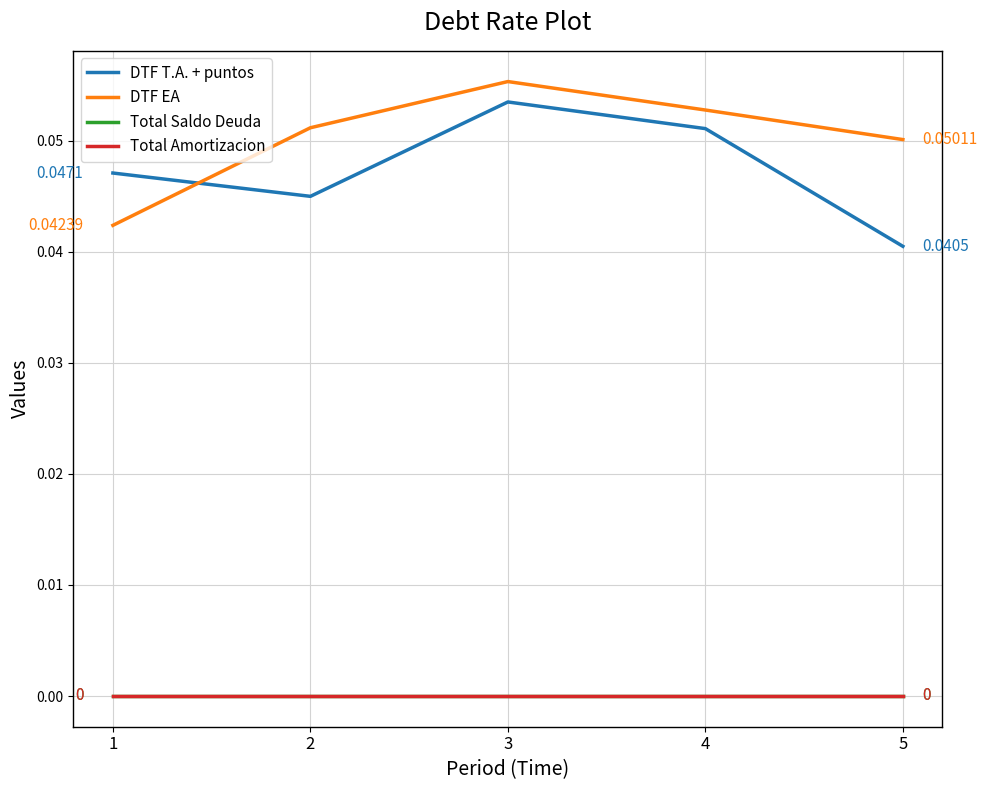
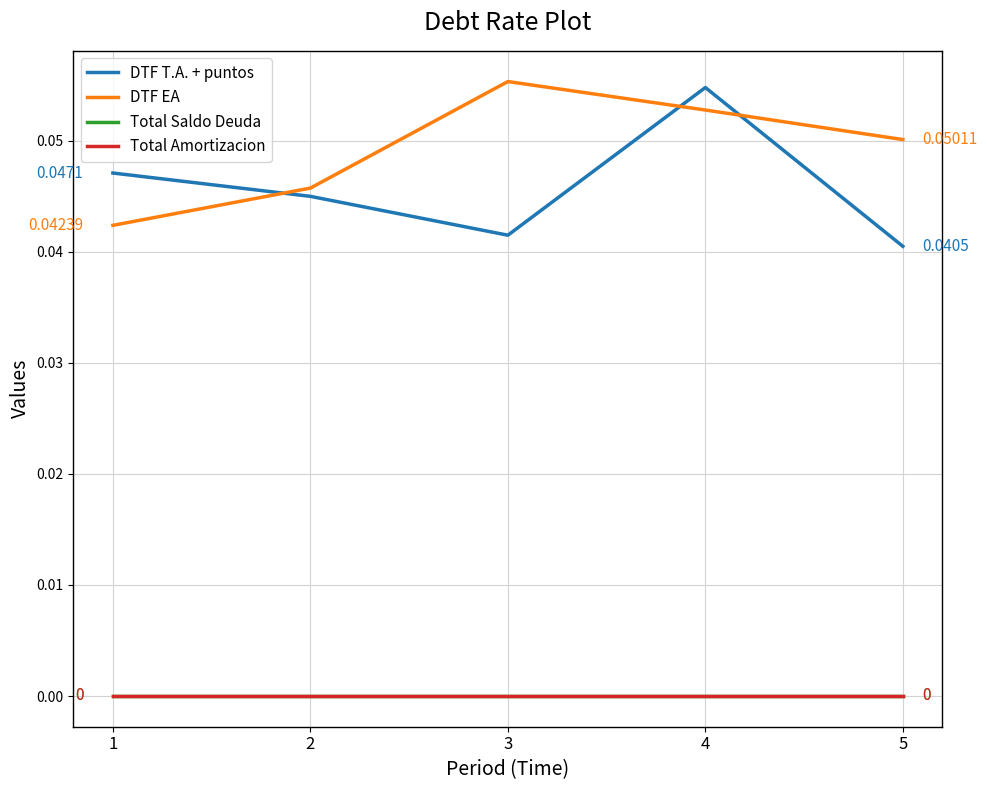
  {
    "DTF T.A. + puntos": {
      "1": 0.0471,
      "2": 0.0450,
-     "3": 0.0535,
-     "4": 0.0511
+     "3": 0.0415,
+     "4": 0.0548
    },
    "DTF EA": {
      "1": 0.0424,
-     "2": 0.0512,
+     "2": 0.0457,
      "3": 0.0553,
      "4": 0.0528
    },
    "Total Amortizacion": {
      "2": 0.0000,
      "3": 0.0000,
      "4": 0.0000
    }
  }
